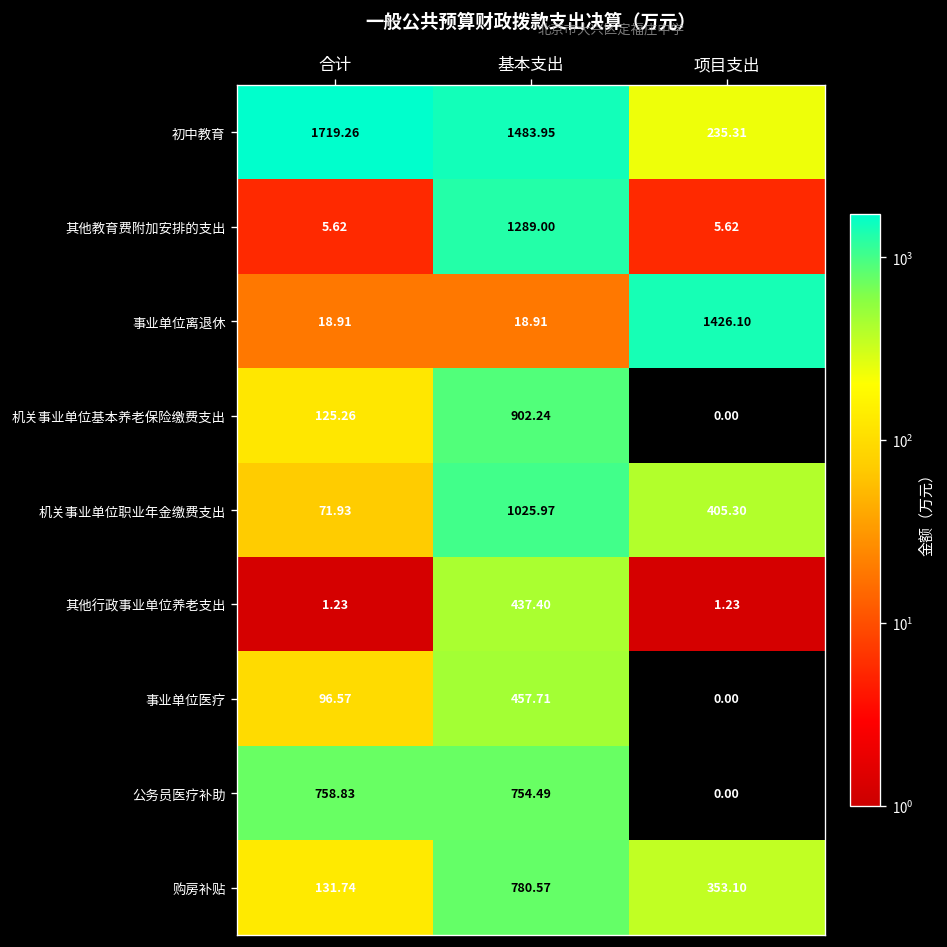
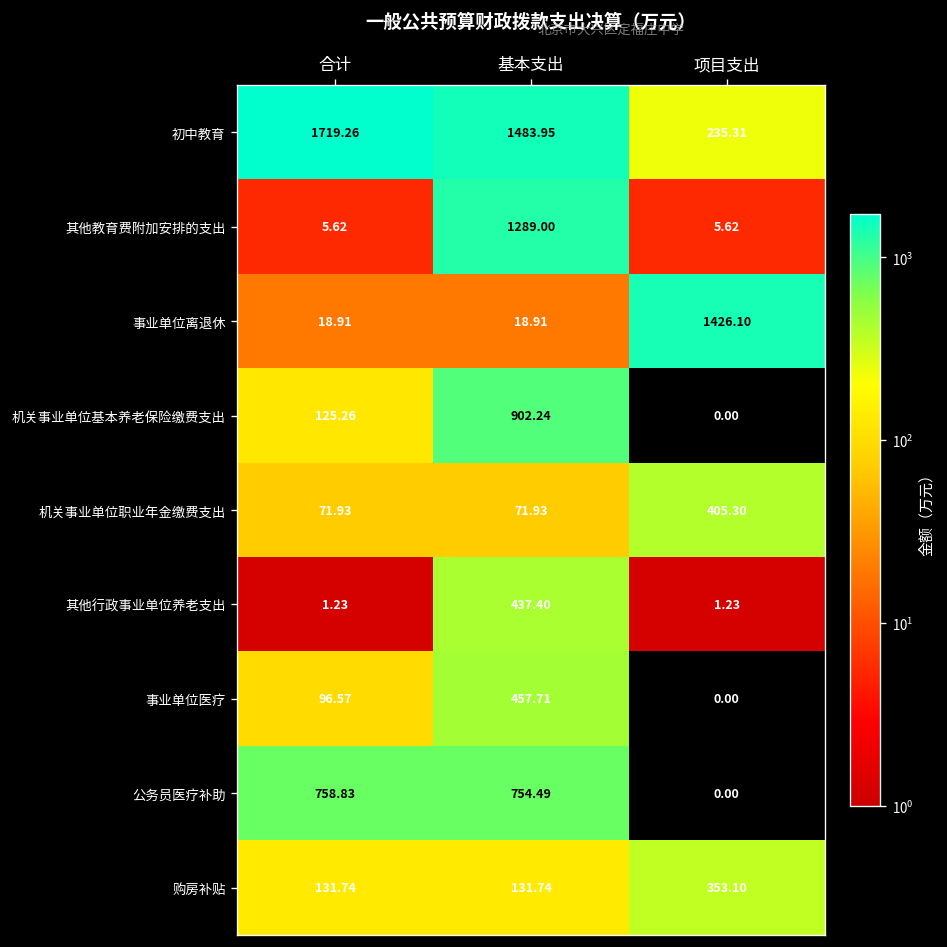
  {
    "初中教育": {
      "合计": 1719.26,
      "基本支出": 1483.95,
      "项目支出": 235.31
    },
    "其他教育费附加安排的支出": {
      "合计": 5.62,
      "基本支出": 1289.00,
      "项目支出": 5.62
    },
    "事业单位离退休": {
      "合计": 18.91,
      "基本支出": 18.91,
      "项目支出": 1426.10
    },
    "机关事业单位基本养老保险缴费支出": {
      "合计": 125.26,
      "基本支出": 902.24,
      "项目支出": 0.00
    },
    "机关事业单位职业年金缴费支出": {
      "合计": 71.93,
-     "基本支出": 1025.97,
+     "基本支出": 71.93,
      "项目支出": 405.30
    },
    "其他行政事业单位养老支出": {
      "合计": 1.23,
      "基本支出": 437.40,
      "项目支出": 1.23
    },
    "事业单位医疗": {
      "合计": 96.57,
      "基本支出": 457.71,
      "项目支出": 0.00
    },
    "公务员医疗补助": {
      "合计": 758.83,
      "基本支出": 754.49,
      "项目支出": 0.00
    },
    "购房补贴": {
      "合计": 131.74,
-     "基本支出": 780.57,
+     "基本支出": 131.74,
      "项目支出": 353.10
    }
  }
